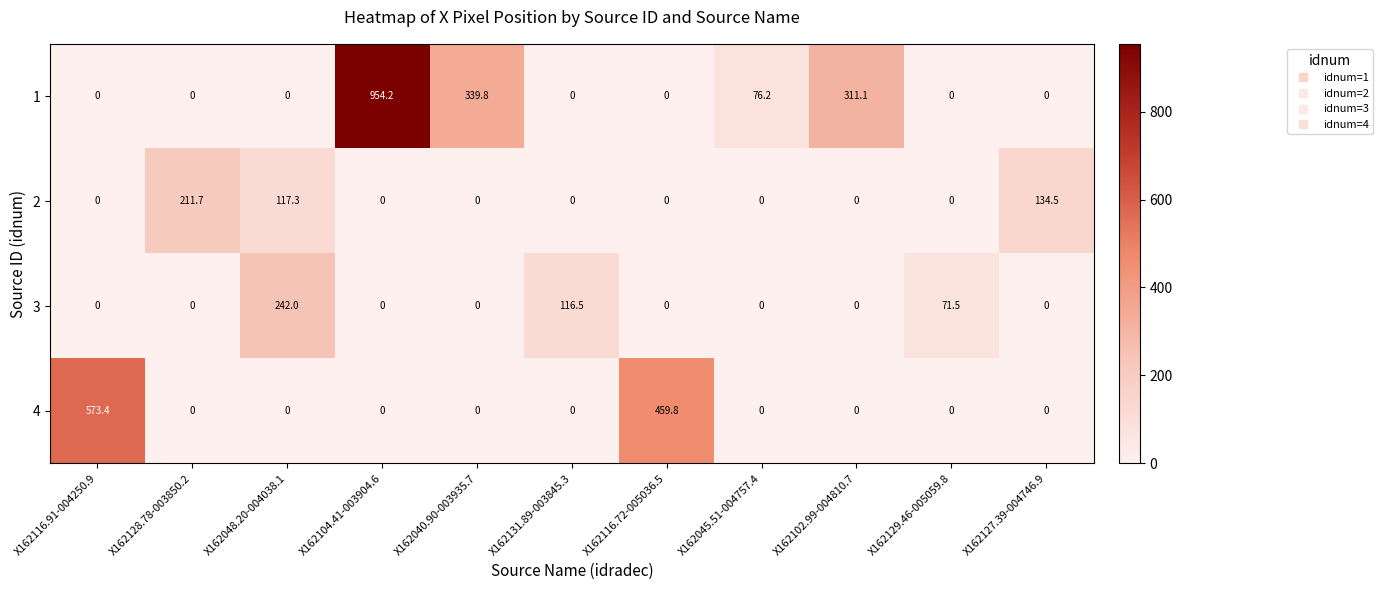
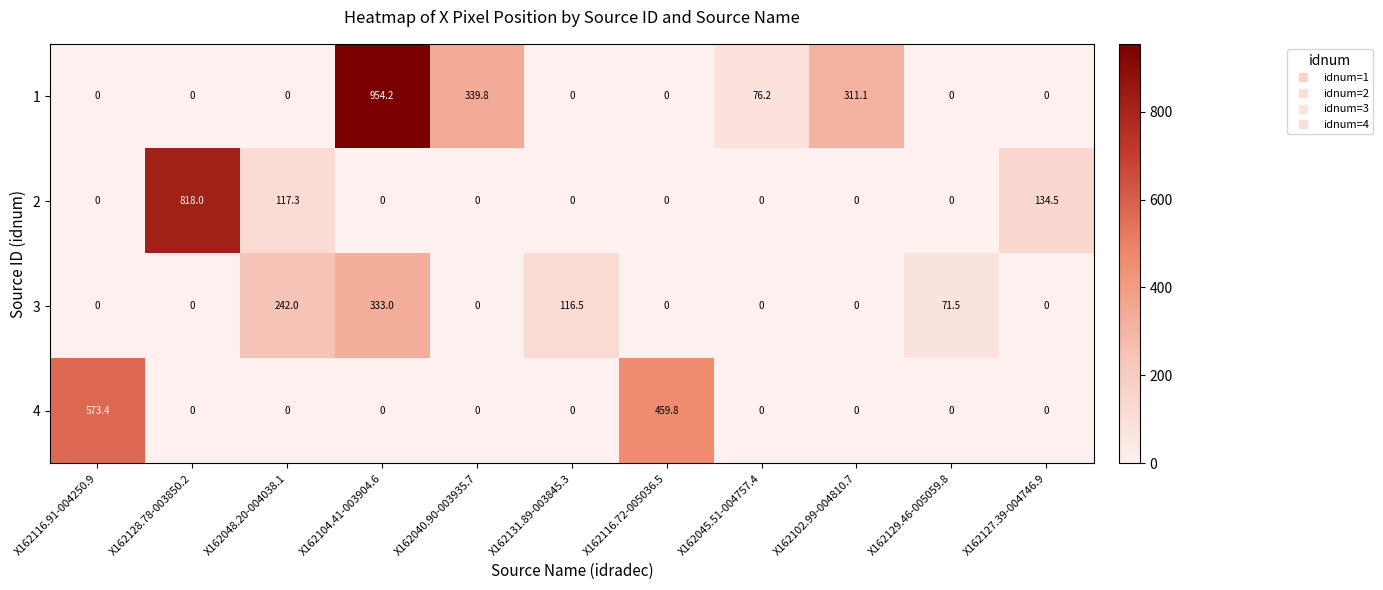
  {
    "1": {
      "X162116.91-004250.9": 0,
      "X162128.78-003850.2": 0,
      "X162048.20-004038.1": 0,
      "X162104.41-003904.6": 954.2,
      "X162040.90-003935.7": 339.8,
      "X162131.89-003845.3": 0,
      "X162116.72-005036.5": 0,
      "X162045.51-004757.4": 76.2,
      "X162102.99-004810.7": 311.1,
      "X162129.46-005059.8": 0,
      "X162127.39-004746.9": 0
    },
    "2": {
      "X162116.91-004250.9": 0,
-     "X162128.78-003850.2": 211.7,
+     "X162128.78-003850.2": 818.0,
      "X162048.20-004038.1": 117.3,
      "X162104.41-003904.6": 0,
      "X162040.90-003935.7": 0,
      "X162131.89-003845.3": 0,
      "X162116.72-005036.5": 0,
      "X162045.51-004757.4": 0,
      "X162102.99-004810.7": 0,
      "X162129.46-005059.8": 0,
      "X162127.39-004746.9": 134.5
    },
    "3": {
      "X162116.91-004250.9": 0,
      "X162128.78-003850.2": 0,
      "X162048.20-004038.1": 242.0,
-     "X162104.41-003904.6": 0,
+     "X162104.41-003904.6": 333.0,
      "X162040.90-003935.7": 0,
      "X162131.89-003845.3": 116.5,
      "X162116.72-005036.5": 0,
      "X162045.51-004757.4": 0,
      "X162102.99-004810.7": 0,
      "X162129.46-005059.8": 71.5,
      "X162127.39-004746.9": 0
    },
    "4": {
      "X162116.91-004250.9": 573.4,
      "X162128.78-003850.2": 0,
      "X162048.20-004038.1": 0,
      "X162104.41-003904.6": 0,
      "X162040.90-003935.7": 0,
      "X162131.89-003845.3": 0,
      "X162116.72-005036.5": 459.8,
      "X162045.51-004757.4": 0,
      "X162102.99-004810.7": 0,
      "X162129.46-005059.8": 0,
      "X162127.39-004746.9": 0
    }
  }
